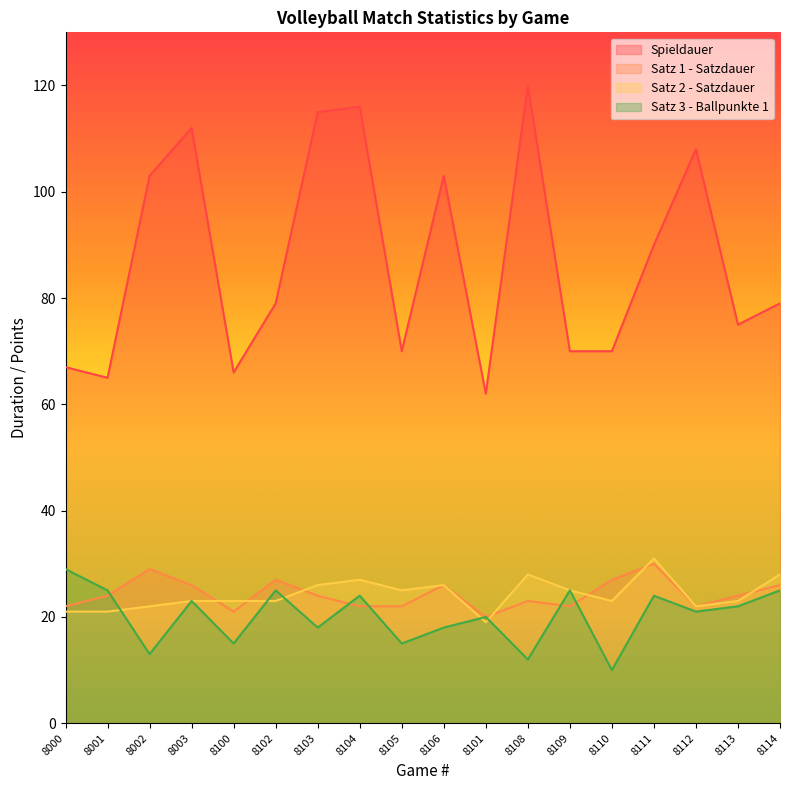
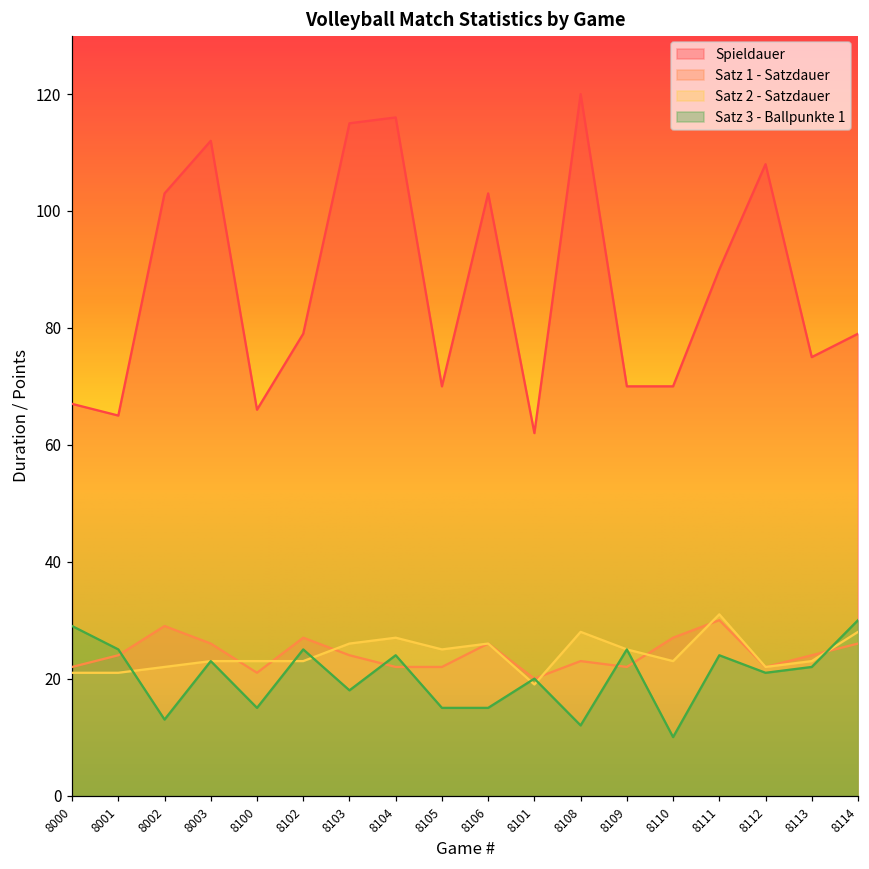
  {
    "Satz 3 - Ballpunkte 1": {
      "8000": 29,
      "8001": 25,
      "8002": 13,
      "8100": 15,
      "8102": 25,
      "8103": 18,
      "8104": 24,
      "8105": 15,
-     "8106": 18,
+     "8106": 15,
      "8108": 12,
      "8110": 10,
      "8111": 24,
      "8112": 21,
      "8113": 22,
-     "8114": 25
+     "8114": 30
    }
  }
